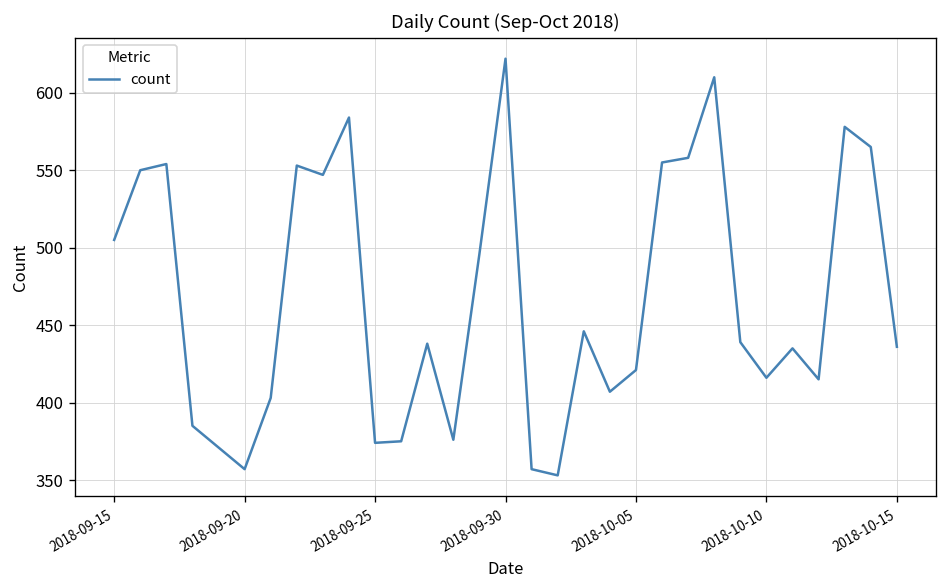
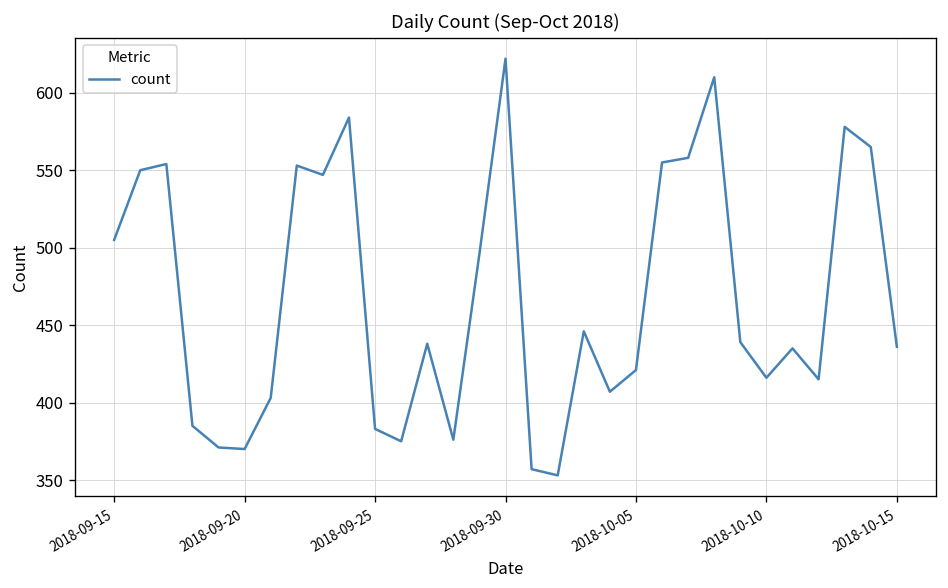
  {
    "2018-09-15": 505,
-   "2018-09-20": 357,
-   "2018-09-25": 374,
+   "2018-09-20": 370,
+   "2018-09-25": 383,
    "2018-09-30": 622,
    "2018-10-05": 421,
    "2018-10-10": 416,
    "2018-10-15": 436
  }
